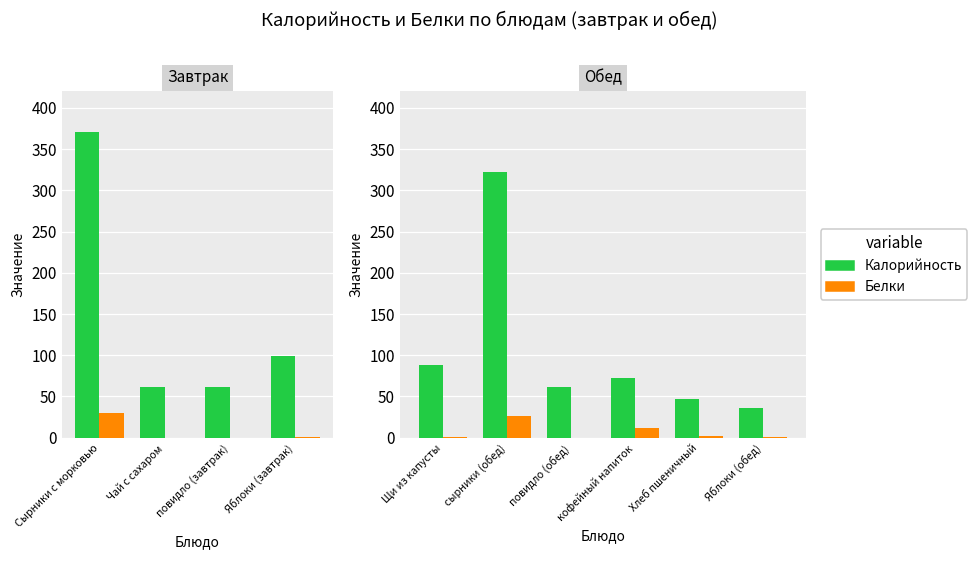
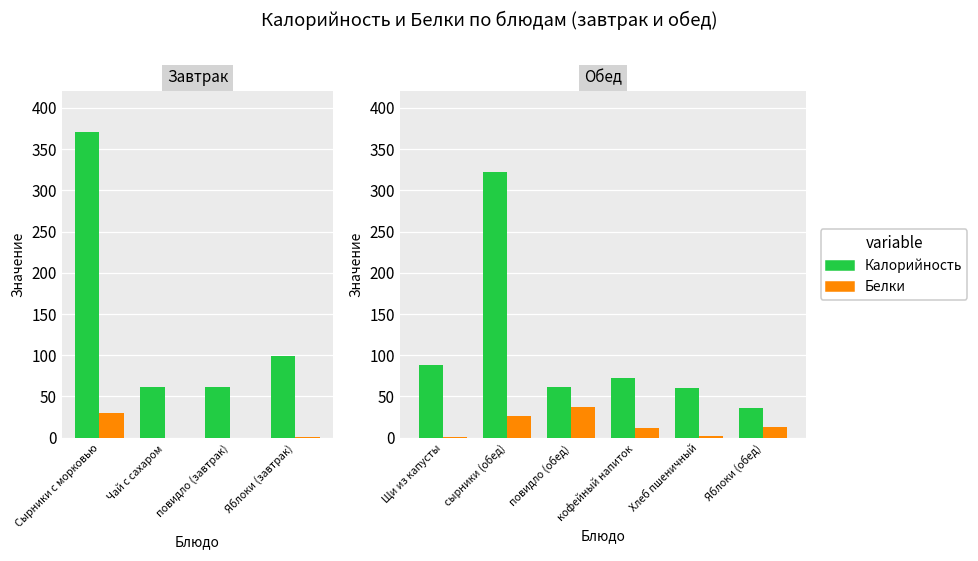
  {
    "Завтрак": {
      "Калорийность": {
        "Сырники с морковью": 370,
        "Чай с сахаром": 60,
        "повидло (завтрак)": 60,
        "Яблоки (завтрак)": 100
      },
      "Белки": {
        "Сырники с морковью": 30
      }
    },
    "Обед": {
      "Калорийность": {
        "Щи из капусты": 90,
        "сырники (обед)": 320,
        "повидло (обед)": 60,
        "кофейный напиток": 70,
-       "Хлеб пшеничный": 50,
+       "Хлеб пшеничный": 60,
        "Яблоки (обед)": 40
      },
      "Белки": {
        "сырники (обед)": 30,
-       "повидло (обед)": 0,
+       "повидло (обед)": 40,
        "кофейный напиток": 10,
-       "Яблоки (обед)": 0
+       "Яблоки (обед)": 10
      }
    }
  }
